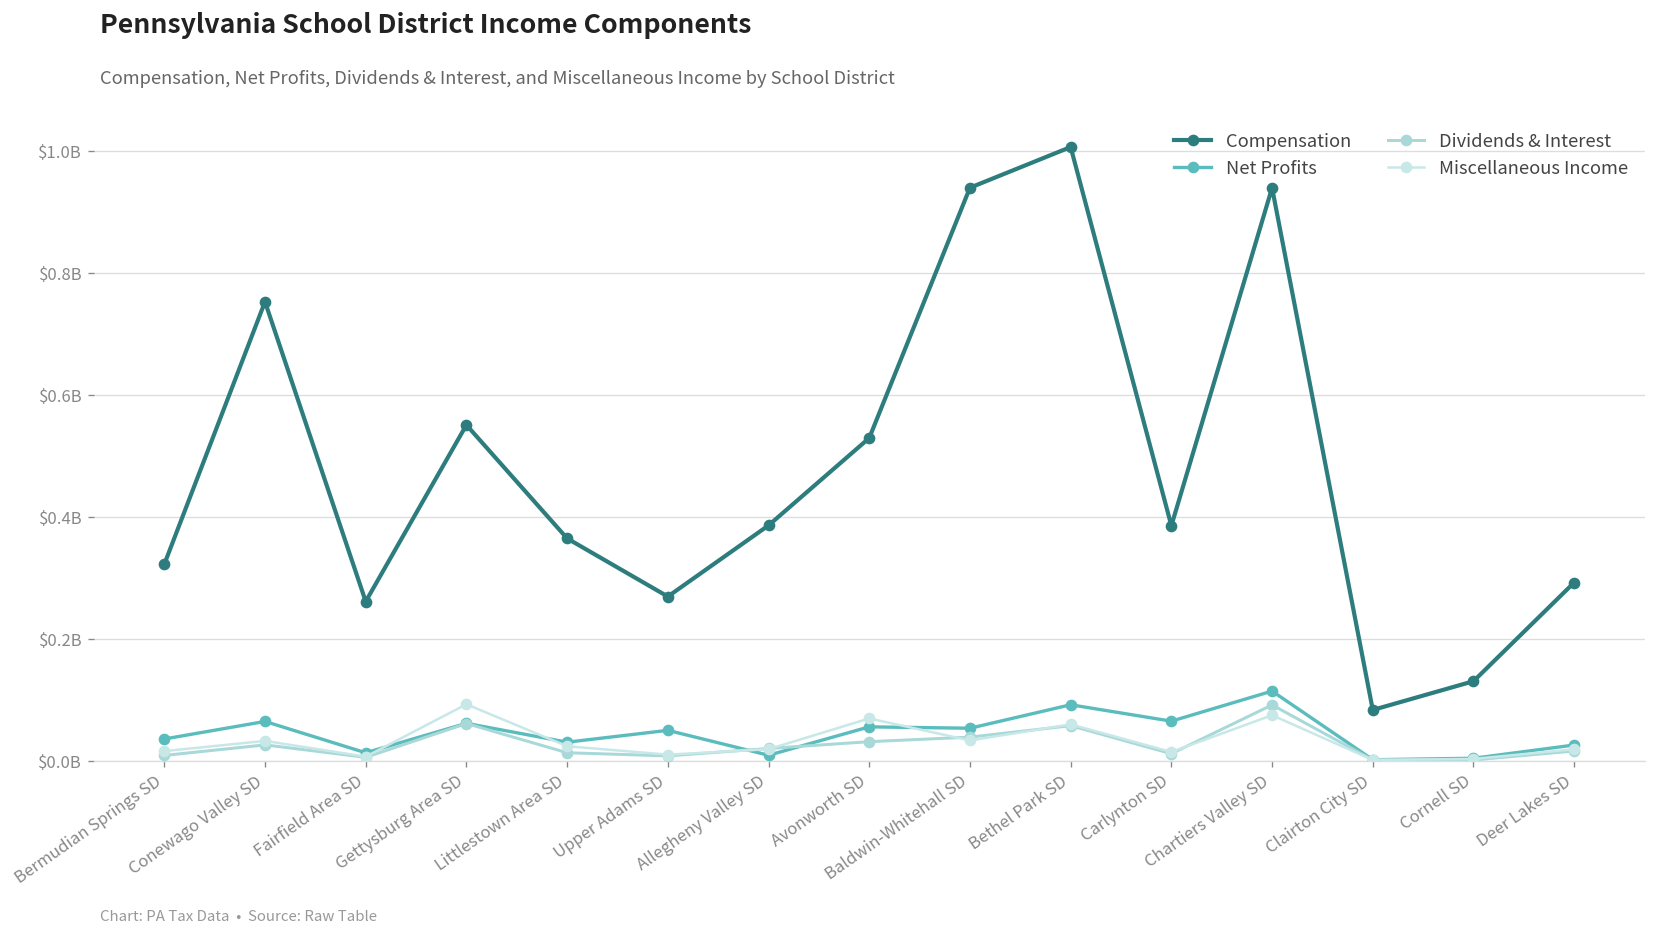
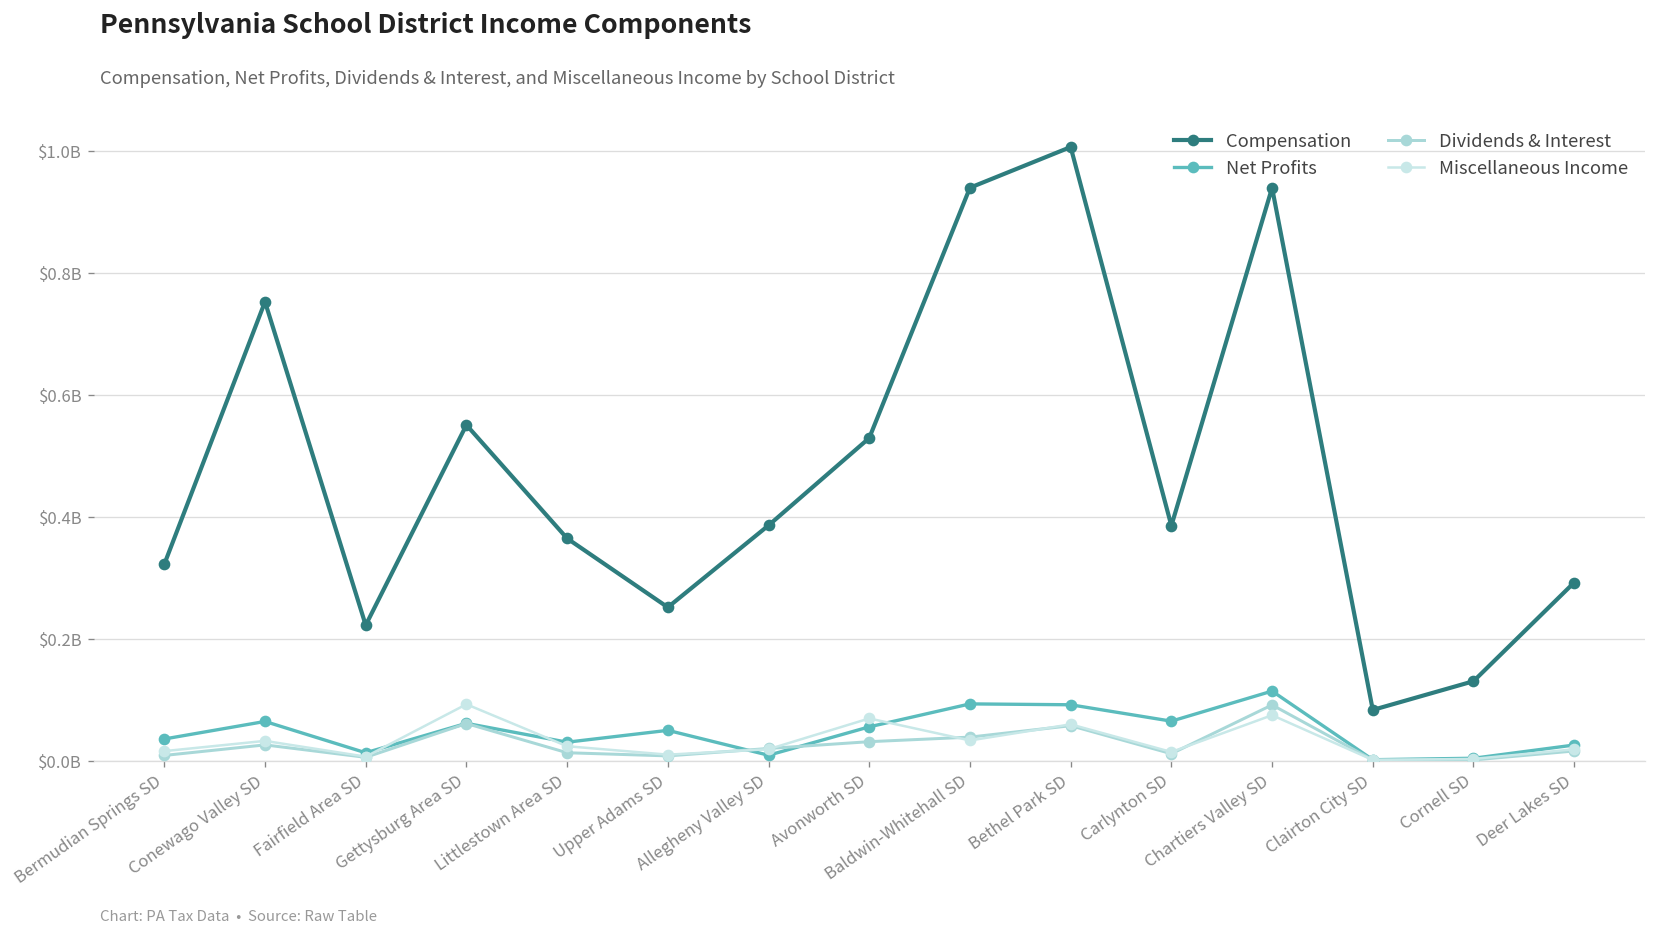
  {
    "Compensation": {
      "Bermudian Springs SD": "$320000000",
      "Conewago Valley SD": "$750000000",
-     "Fairfield Area SD": "$260000000",
+     "Fairfield Area SD": "$220000000",
      "Gettysburg Area SD": "$550000000",
      "Littlestown Area SD": "$370000000",
-     "Upper Adams SD": "$270000000",
+     "Upper Adams SD": "$250000000",
      "Allegheny Valley SD": "$390000000",
      "Avonworth SD": "$530000000",
      "Baldwin-Whitehall SD": "$940000000",
      "Bethel Park SD": "$1010000000",
      "Carlynton SD": "$390000000",
      "Chartiers Valley SD": "$940000000",
      "Clairton City SD": "$80000000",
      "Cornell SD": "$130000000",
      "Deer Lakes SD": "$290000000"
    },
    "Net Profits": {
      "Bermudian Springs SD": "$40000000",
      "Conewago Valley SD": "$70000000",
      "Fairfield Area SD": "$10000000",
      "Littlestown Area SD": "$30000000",
      "Upper Adams SD": "$50000000",
      "Allegheny Valley SD": "$10000000",
      "Avonworth SD": "$60000000",
-     "Baldwin-Whitehall SD": "$50000000",
+     "Baldwin-Whitehall SD": "$90000000",
      "Bethel Park SD": "$90000000",
      "Carlynton SD": "$70000000",
      "Chartiers Valley SD": "$120000000",
      "Deer Lakes SD": "$30000000"
    }
  }
